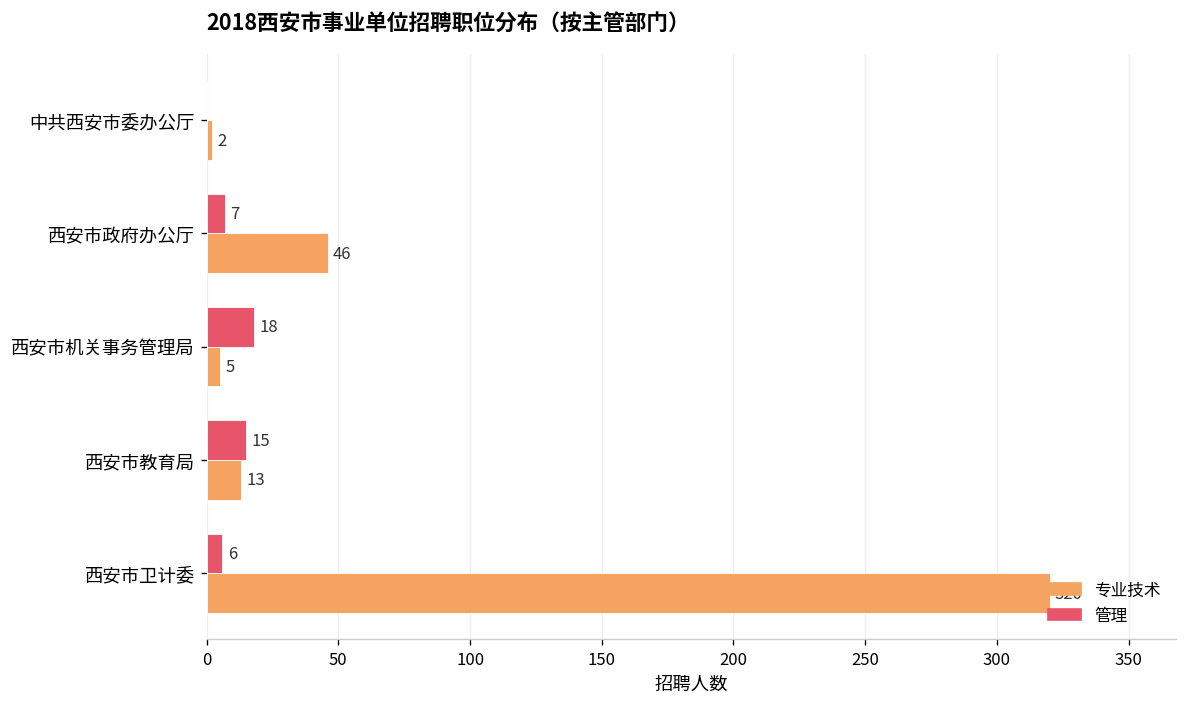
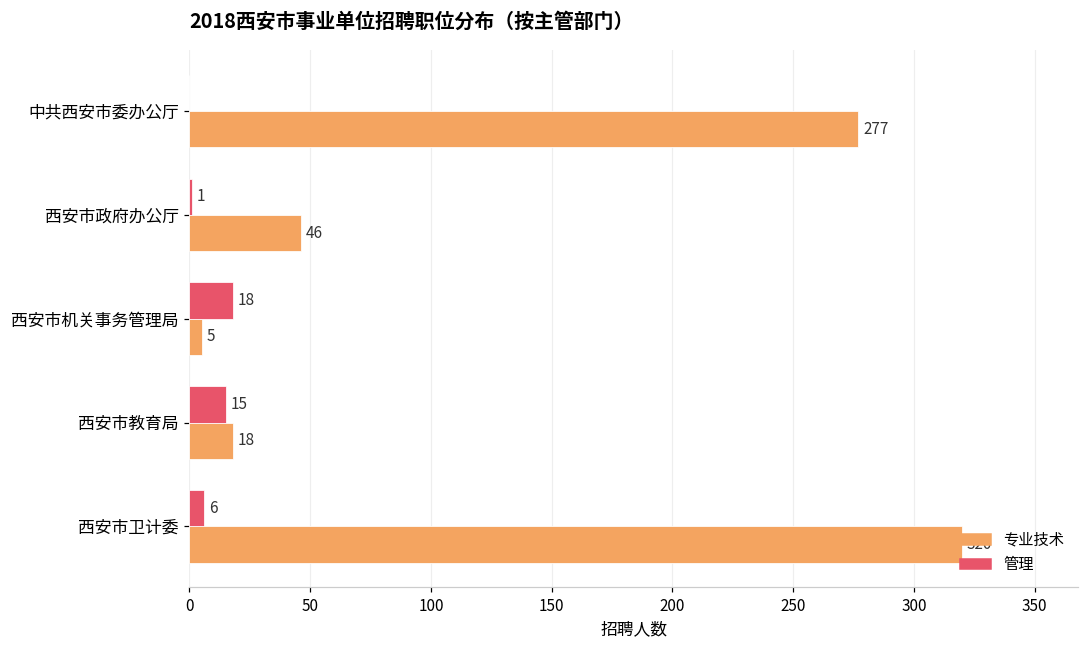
  {
    "专业技术": {
-     "中共西安市委办公厅": 2,
+     "中共西安市委办公厅": 277,
      "西安市政府办公厅": 46,
      "西安市机关事务管理局": 5,
-     "西安市教育局": 13,
+     "西安市教育局": 18,
      "西安市卫计委": 320
    },
    "管理": {
-     "西安市政府办公厅": 7,
+     "西安市政府办公厅": 1,
      "西安市机关事务管理局": 18,
      "西安市教育局": 15,
      "西安市卫计委": 6
    }
  }
